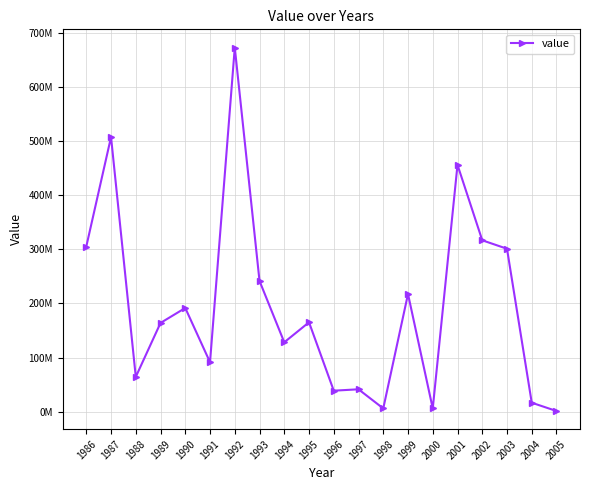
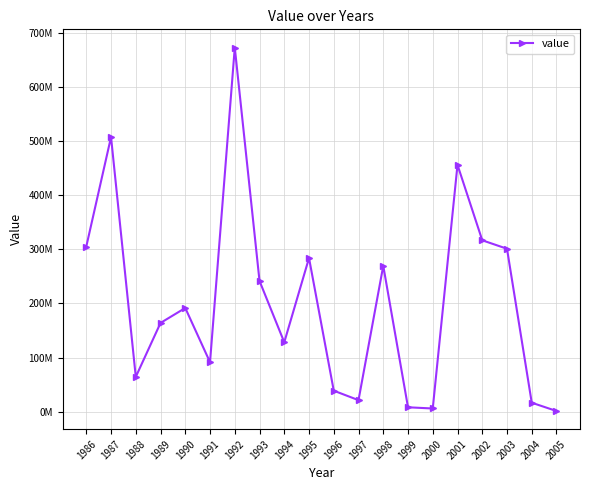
  {
    "1986": 310000000,
    "1987": 510000000,
    "1988": 60000000,
    "1989": 160000000,
    "1990": 190000000,
    "1991": 90000000,
    "1992": 670000000,
    "1993": 240000000,
    "1994": 130000000,
-   "1995": 170000000,
+   "1995": 280000000,
    "1996": 40000000,
-   "1997": 40000000,
-   "1998": 10000000,
-   "1999": 220000000,
+   "1997": 20000000,
+   "1998": 270000000,
+   "1999": 10000000,
    "2000": 10000000,
    "2001": 460000000,
    "2002": 320000000,
    "2003": 300000000,
    "2004": 20000000,
    "2005": 0
  }
